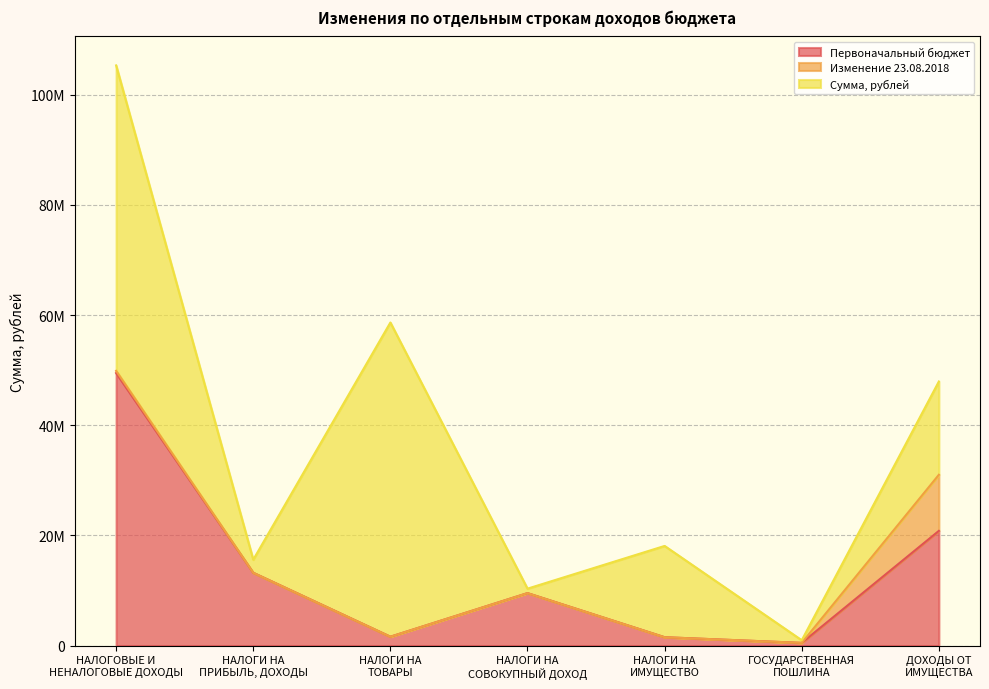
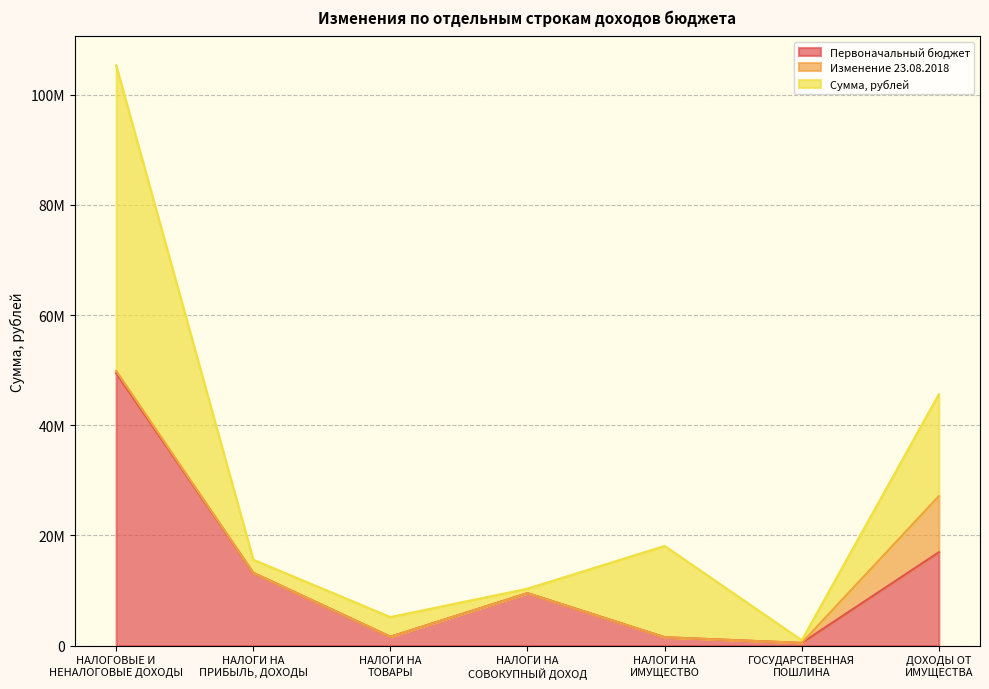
  {
    "Первоначальный бюджет": {
-     "ДОХОДЫ ОТ ИМУЩЕСТВА": 21000000
+     "ДОХОДЫ ОТ ИМУЩЕСТВА": 17000000
    },
    "Изменение 23.08.2018": {
      "ДОХОДЫ ОТ ИМУЩЕСТВА": 10000000
    },
    "Сумма, рублей": {
      "НАЛОГОВЫЕ И НЕНАЛОГОВЫЕ ДОХОДЫ": 55000000,
      "НАЛОГИ НА ПРИБЫЛЬ, ДОХОДЫ": 2000000,
-     "НАЛОГИ НА ТОВАРЫ": 57000000,
+     "НАЛОГИ НА ТОВАРЫ": 4000000,
      "НАЛОГИ НА СОВОКУПНЫЙ ДОХОД": 1000000,
      "НАЛОГИ НА ИМУЩЕСТВО": 17000000,
      "ГОСУДАРСТВЕННАЯ ПОШЛИНА": 0,
-     "ДОХОДЫ ОТ ИМУЩЕСТВА": 17000000
+     "ДОХОДЫ ОТ ИМУЩЕСТВА": 19000000
    }
  }
